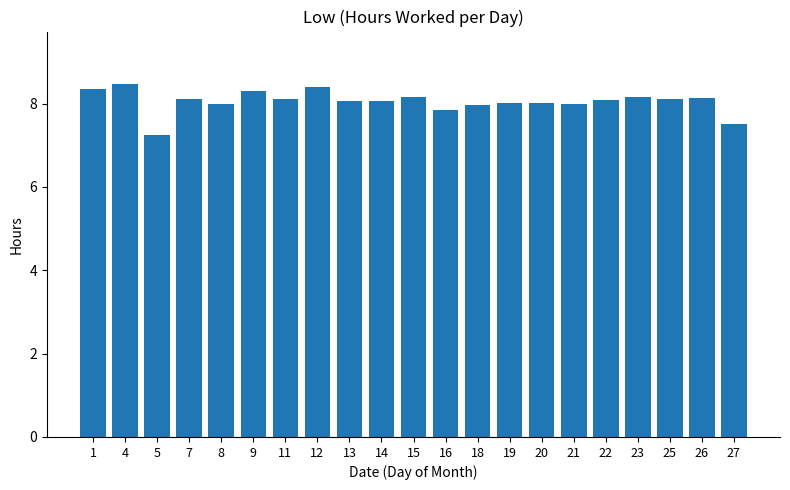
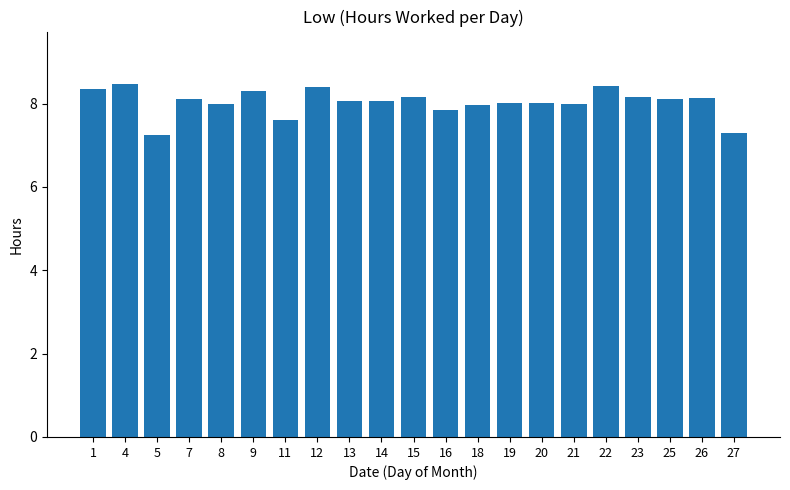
  {
    "1": 8.3,
    "4": 8.5,
    "5": 7.3,
    "7": 8.1,
    "8": 8.0,
    "9": 8.3,
-   "11": 8.1,
+   "11": 7.6,
    "12": 8.4,
    "13": 8.1,
    "14": 8.1,
    "15": 8.2,
    "16": 7.9,
    "18": 8.0,
    "19": 8.0,
    "20": 8.0,
    "21": 8.0,
-   "22": 8.1,
+   "22": 8.4,
    "23": 8.2,
    "25": 8.1,
    "26": 8.1,
-   "27": 7.5
+   "27": 7.3
  }
